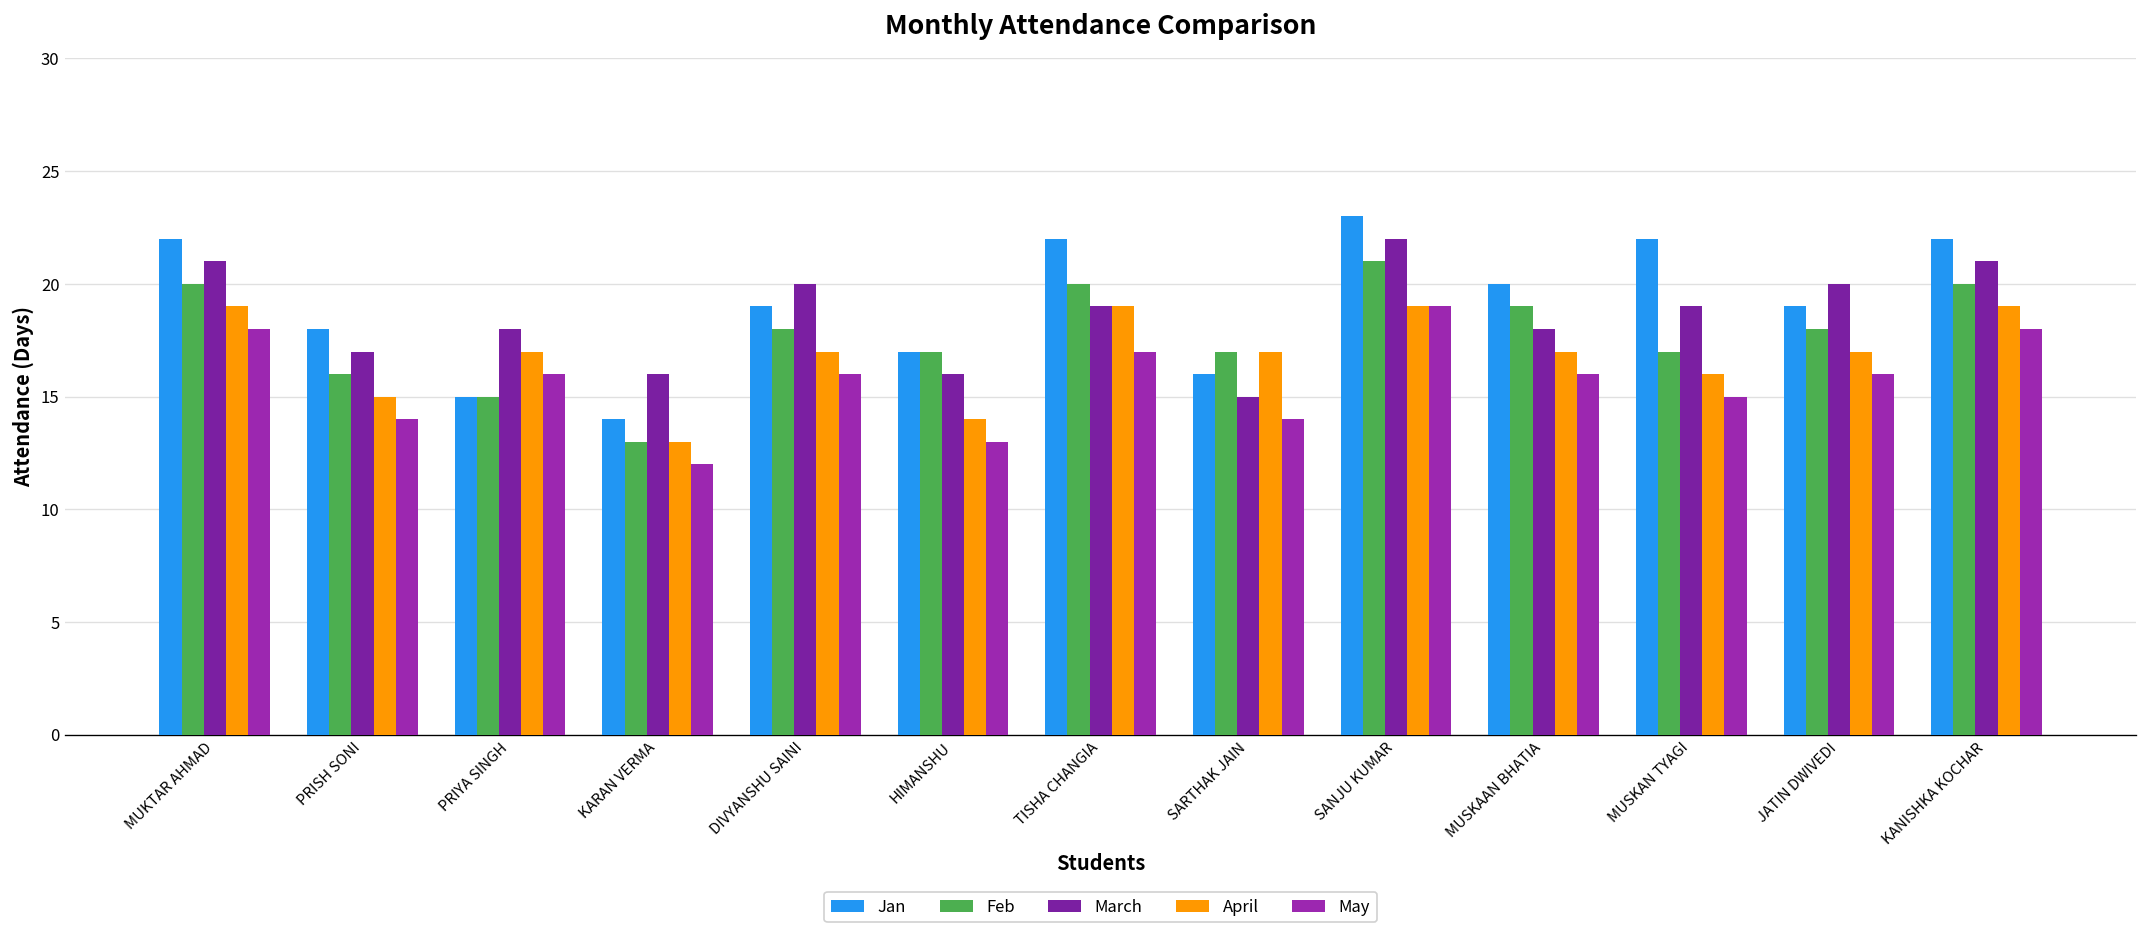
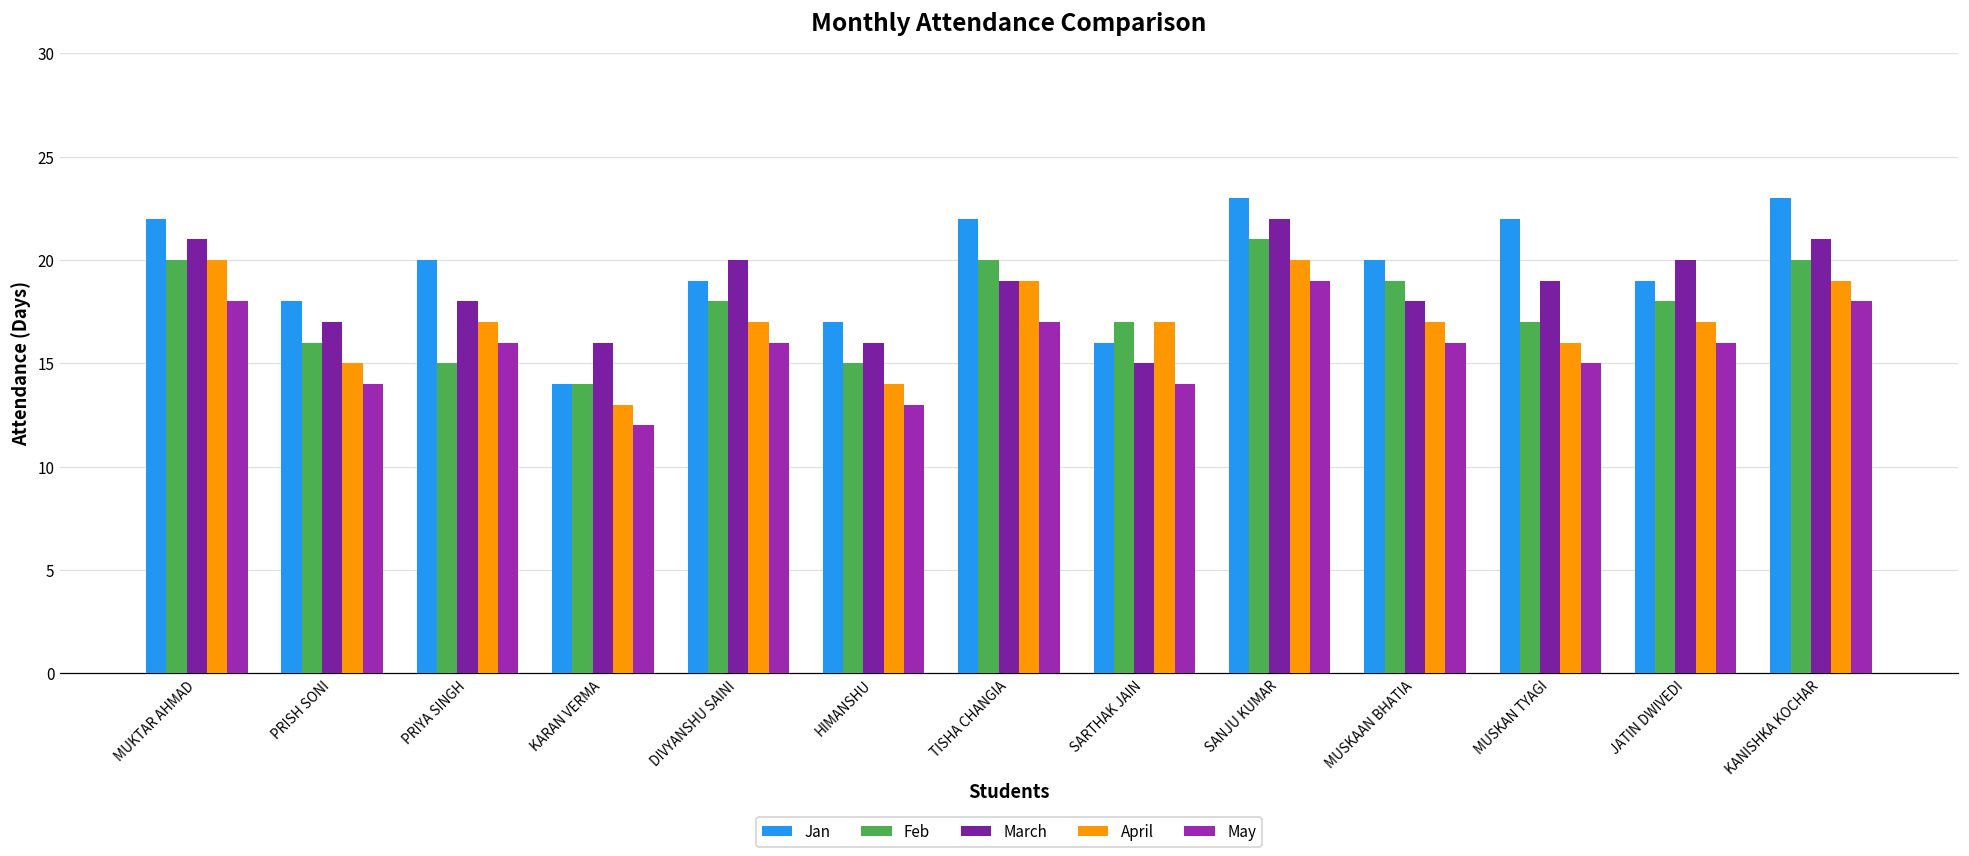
  {
    "Jan": {
      "MUKTAR AHMAD": 22,
      "PRISH SONI": 18,
-     "PRIYA SINGH": 15,
+     "PRIYA SINGH": 20,
      "KARAN VERMA": 14,
      "DIVYANSHU SAINI": 19,
      "HIMANSHU": 17,
      "TISHA CHANGIA": 22,
      "SARTHAK JAIN": 16,
      "SANJU KUMAR": 23,
      "MUSKAAN BHATIA": 20,
      "MUSKAN TYAGI": 22,
      "JATIN DWIVEDI": 19,
-     "KANISHKA KOCHAR": 22
+     "KANISHKA KOCHAR": 23
    },
    "Feb": {
      "MUKTAR AHMAD": 20,
      "PRISH SONI": 16,
      "PRIYA SINGH": 15,
-     "KARAN VERMA": 13,
+     "KARAN VERMA": 14,
      "DIVYANSHU SAINI": 18,
-     "HIMANSHU": 17,
+     "HIMANSHU": 15,
      "TISHA CHANGIA": 20,
      "SARTHAK JAIN": 17,
      "SANJU KUMAR": 21,
      "MUSKAAN BHATIA": 19,
      "MUSKAN TYAGI": 17,
      "JATIN DWIVEDI": 18,
      "KANISHKA KOCHAR": 20
    },
    "April": {
-     "MUKTAR AHMAD": 19,
+     "MUKTAR AHMAD": 20,
      "PRISH SONI": 15,
      "PRIYA SINGH": 17,
      "KARAN VERMA": 13,
      "DIVYANSHU SAINI": 17,
      "HIMANSHU": 14,
      "TISHA CHANGIA": 19,
      "SARTHAK JAIN": 17,
-     "SANJU KUMAR": 19,
+     "SANJU KUMAR": 20,
      "MUSKAAN BHATIA": 17,
      "MUSKAN TYAGI": 16,
      "JATIN DWIVEDI": 17,
      "KANISHKA KOCHAR": 19
    }
  }
